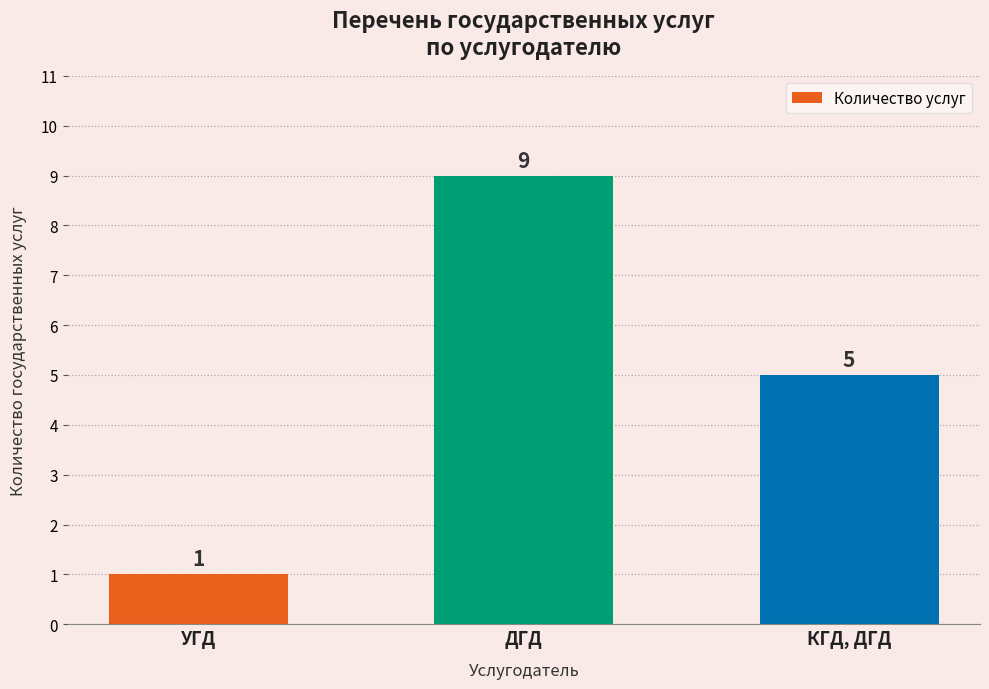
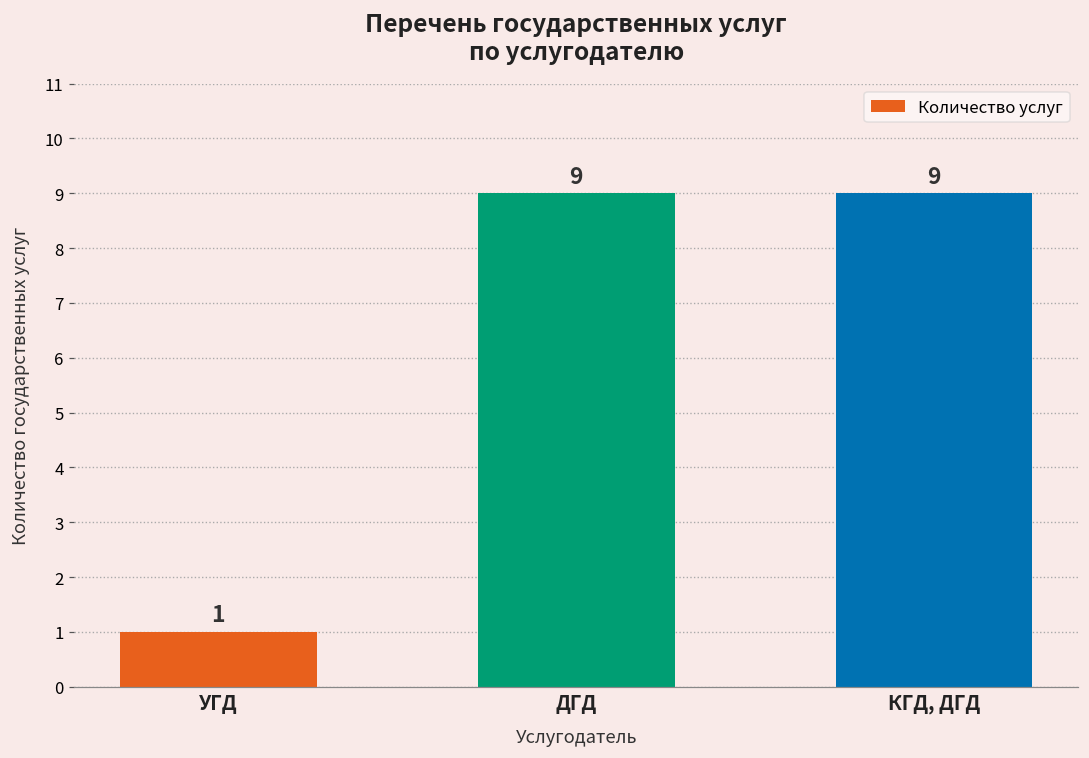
  {
    "УГД": 1,
    "ДГД": 9,
-   "КГД, ДГД": 5
+   "КГД, ДГД": 9
  }
